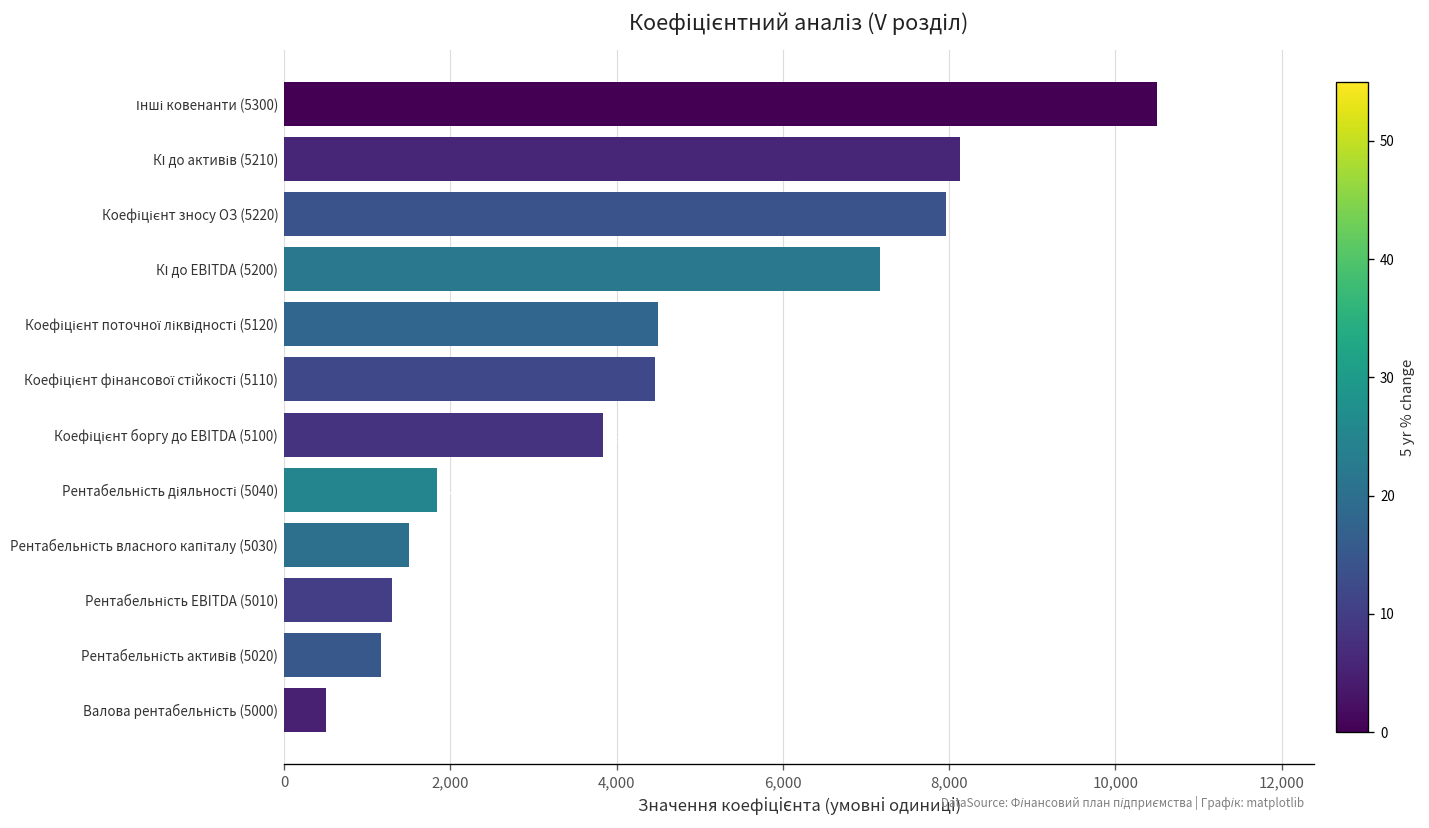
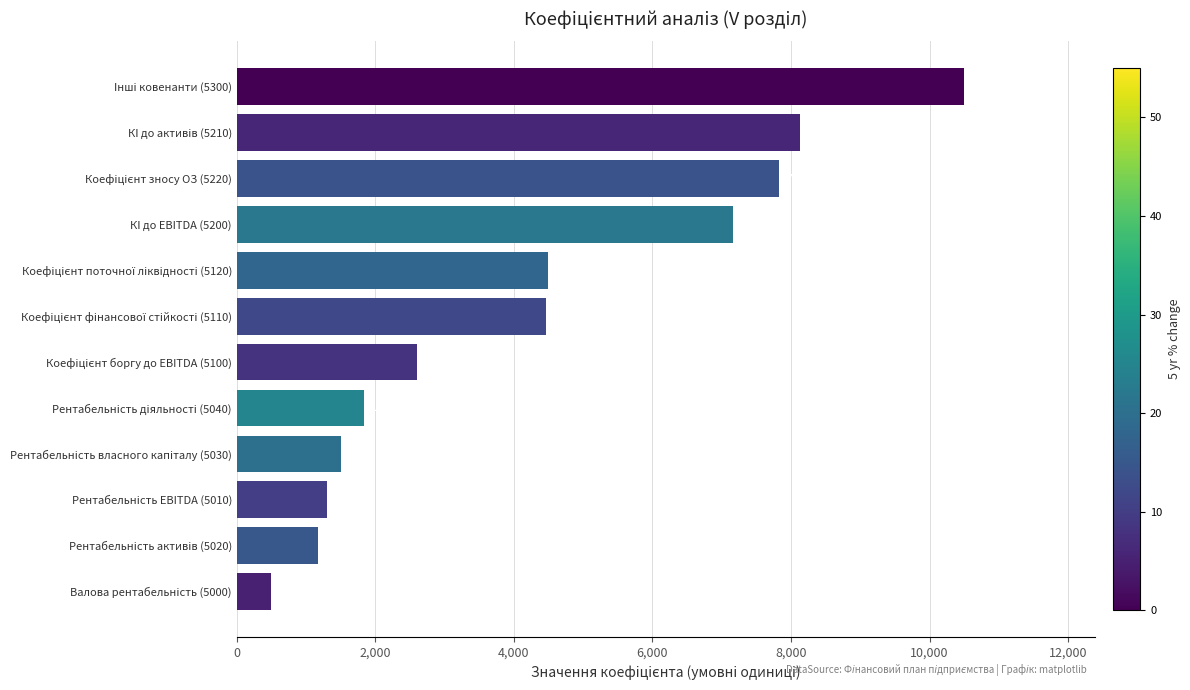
  {
    "Інші ковенанти (5300)": "10,500",
    "КІ до активів (5210)": "8,100",
-   "Коефіцієнт зносу ОЗ (5220)": "8,000",
+   "Коефіцієнт зносу ОЗ (5220)": "7,800",
    "КІ до EBITDA (5200)": "7,200",
    "Коефіцієнт поточної ліквідності (5120)": "4,500",
    "Коефіцієнт фінансової стійкості (5110)": "4,500",
-   "Коефіцієнт боргу до EBITDA (5100)": "3,800",
+   "Коефіцієнт боргу до EBITDA (5100)": "2,600",
    "Рентабельність діяльності (5040)": "1,800",
    "Рентабельність власного капіталу (5030)": "1,500",
    "Рентабельність EBITDA (5010)": "1,300",
    "Рентабельність активів (5020)": "1,200",
    "Валова рентабельність (5000)": "500"
  }
